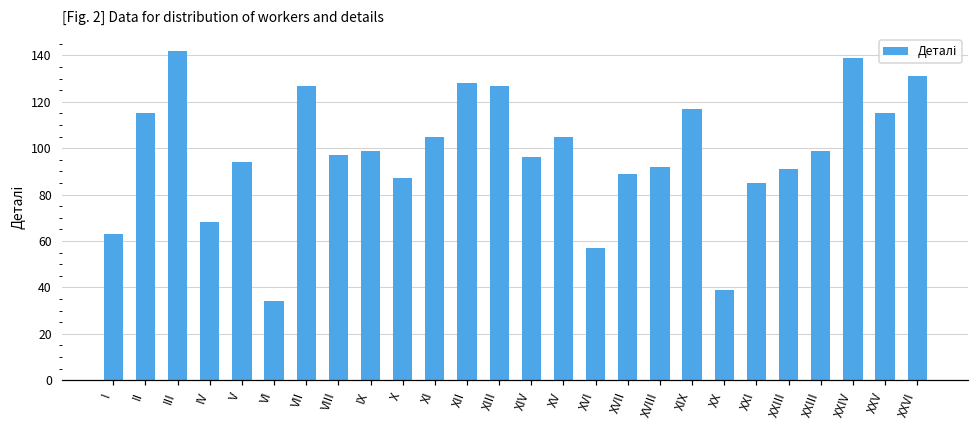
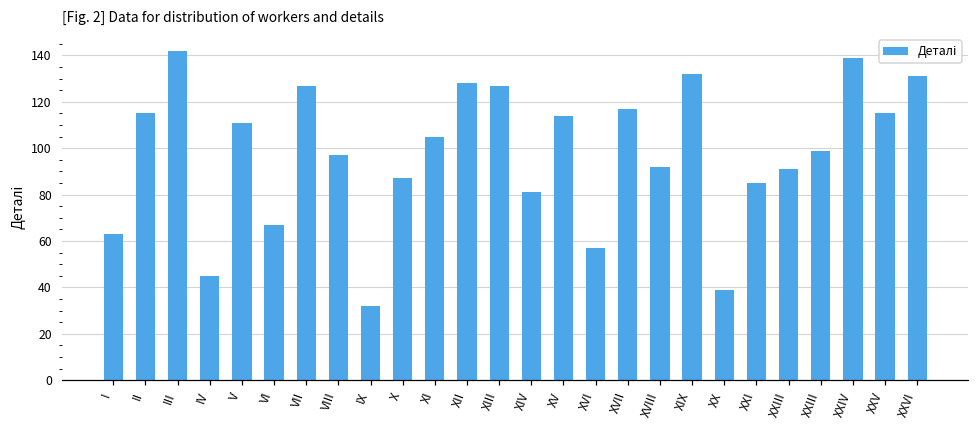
  {
    "I": 63,
    "II": 115,
    "III": 142,
-   "IV": 68,
-   "V": 94,
-   "VI": 34,
+   "IV": 45,
+   "V": 111,
+   "VI": 67,
    "VII": 127,
    "VIII": 97,
-   "IX": 99,
+   "IX": 32,
    "X": 87,
    "XI": 105,
    "XII": 128,
    "XIII": 127,
-   "XIV": 96,
-   "XV": 105,
+   "XIV": 81,
+   "XV": 114,
    "XVI": 57,
-   "XVII": 89,
+   "XVII": 117,
    "XVIII": 92,
-   "XIX": 117,
+   "XIX": 132,
    "XX": 39,
    "XXI": 85,
    "XXIV": 139,
    "XXV": 115,
    "XXVI": 131
  }
